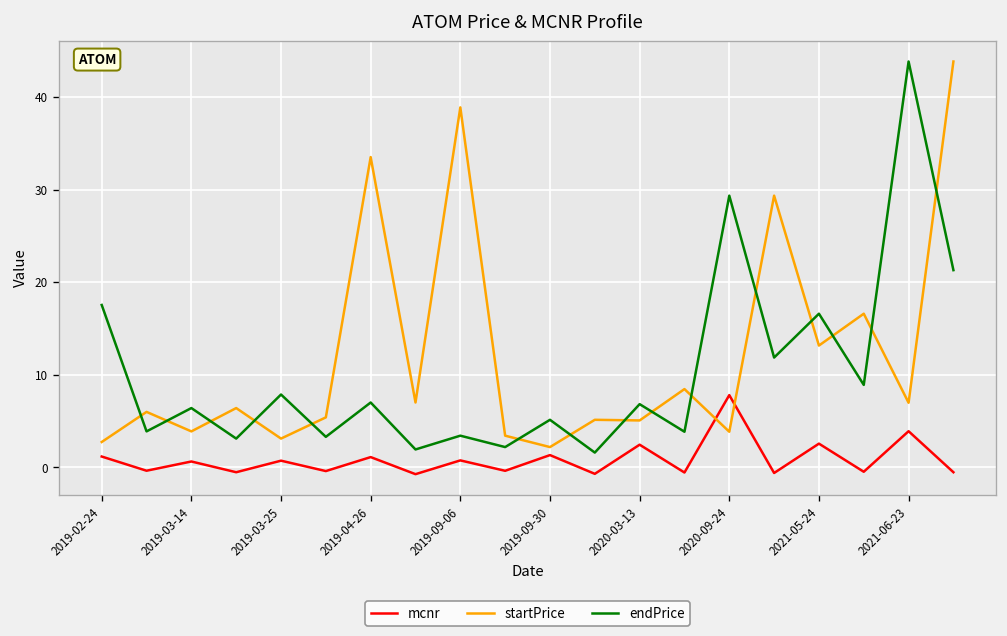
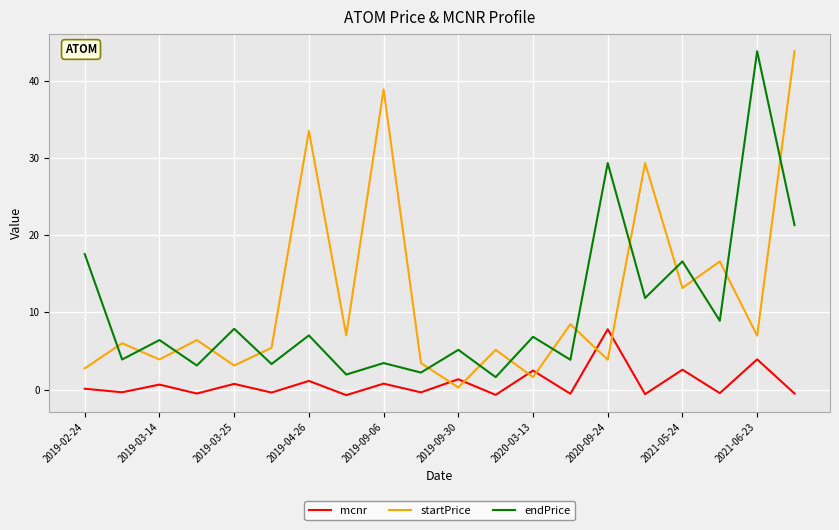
  {
    "mcnr": {
-     "2019-02-24": 1,
+     "2019-02-24": 0,
      "2019-03-14": 1,
      "2019-03-25": 1,
      "2019-04-26": 1,
      "2019-09-06": 1,
      "2019-09-30": 1,
      "2020-03-13": 2,
      "2020-09-24": 8,
      "2021-05-24": 3,
      "2021-06-23": 4
    },
    "startPrice": {
      "2019-02-24": 3,
      "2019-03-14": 4,
      "2019-03-25": 3,
      "2019-04-26": 34,
      "2019-09-06": 39,
-     "2019-09-30": 2,
-     "2020-03-13": 5,
+     "2019-09-30": 0,
+     "2020-03-13": 2,
      "2020-09-24": 4,
      "2021-05-24": 13,
      "2021-06-23": 7
    },
    "endPrice": {
      "2019-02-24": 18,
      "2019-03-14": 6,
      "2019-03-25": 8,
      "2019-04-26": 7,
      "2019-09-06": 3,
      "2019-09-30": 5,
      "2020-03-13": 7,
      "2020-09-24": 29,
      "2021-05-24": 17,
      "2021-06-23": 44
    }
  }
